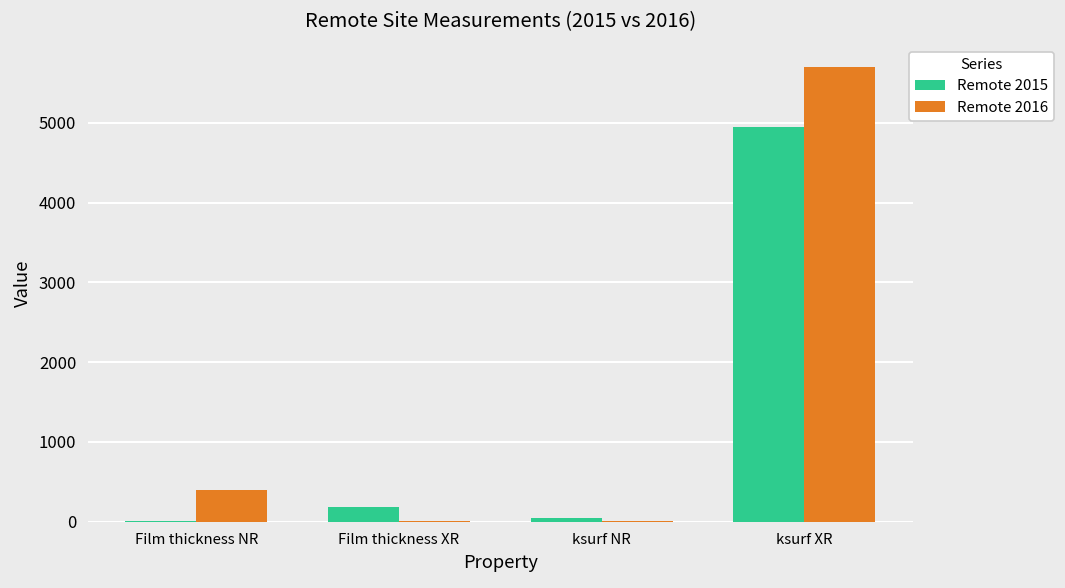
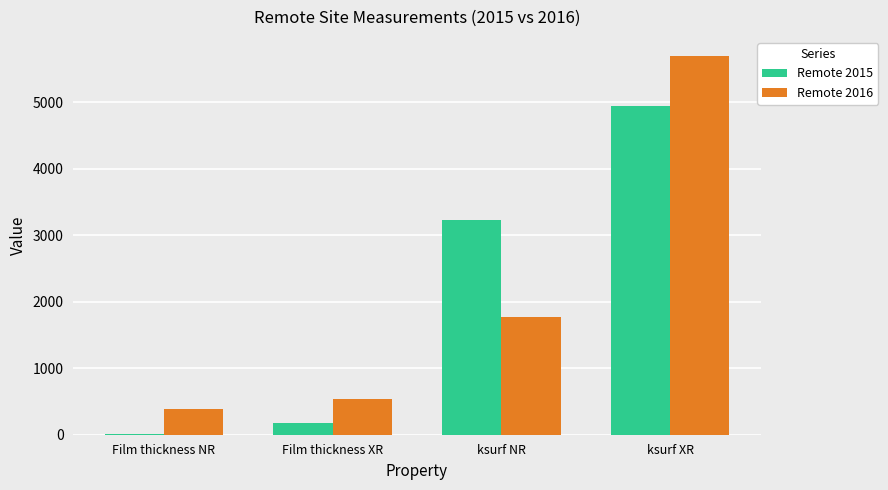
  {
    "Remote 2015": {
      "Film thickness XR": 200,
-     "ksurf NR": 100,
+     "ksurf NR": 3200,
      "ksurf XR": 5000
    },
    "Remote 2016": {
      "Film thickness NR": 400,
-     "Film thickness XR": 0,
-     "ksurf NR": 0,
+     "Film thickness XR": 500,
+     "ksurf NR": 1800,
      "ksurf XR": 5700
    }
  }
